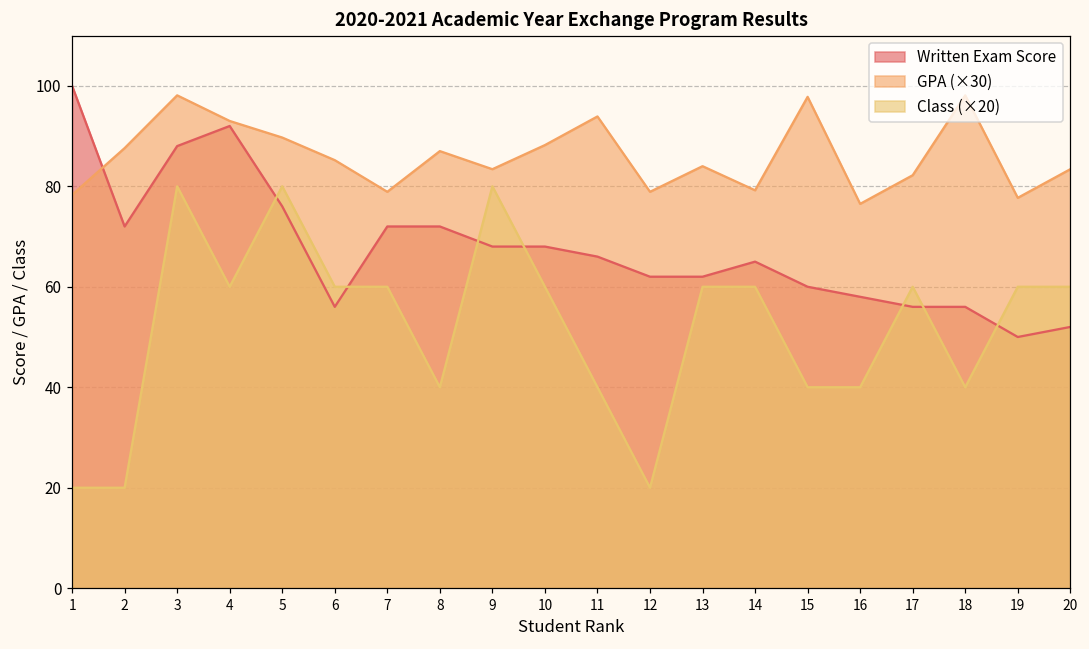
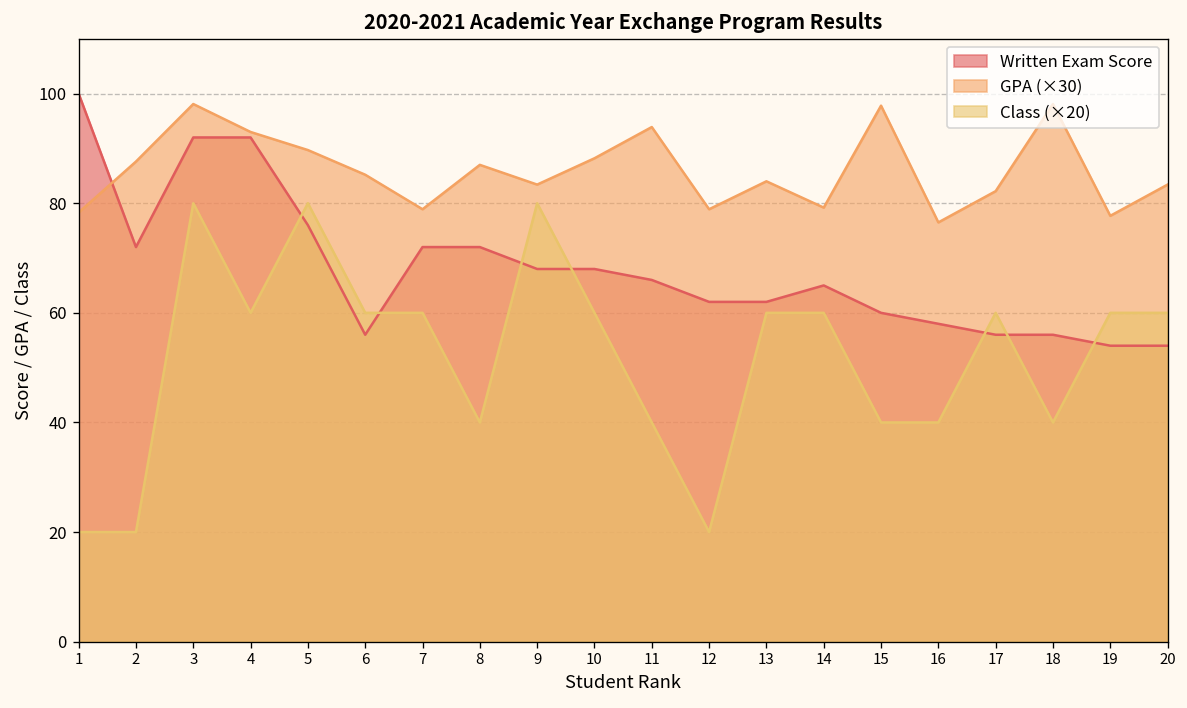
  {
    "Written Exam Score": {
      "1": 100,
      "2": 72,
-     "3": 88,
+     "3": 92,
      "4": 92,
      "5": 76,
      "6": 56,
      "7": 72,
      "8": 72,
      "9": 68,
      "10": 68,
      "11": 66,
      "12": 62,
      "13": 62,
      "14": 65,
      "15": 60,
      "16": 58,
      "17": 56,
      "18": 56,
-     "19": 50,
-     "20": 52
+     "19": 54,
+     "20": 54
    }
  }
